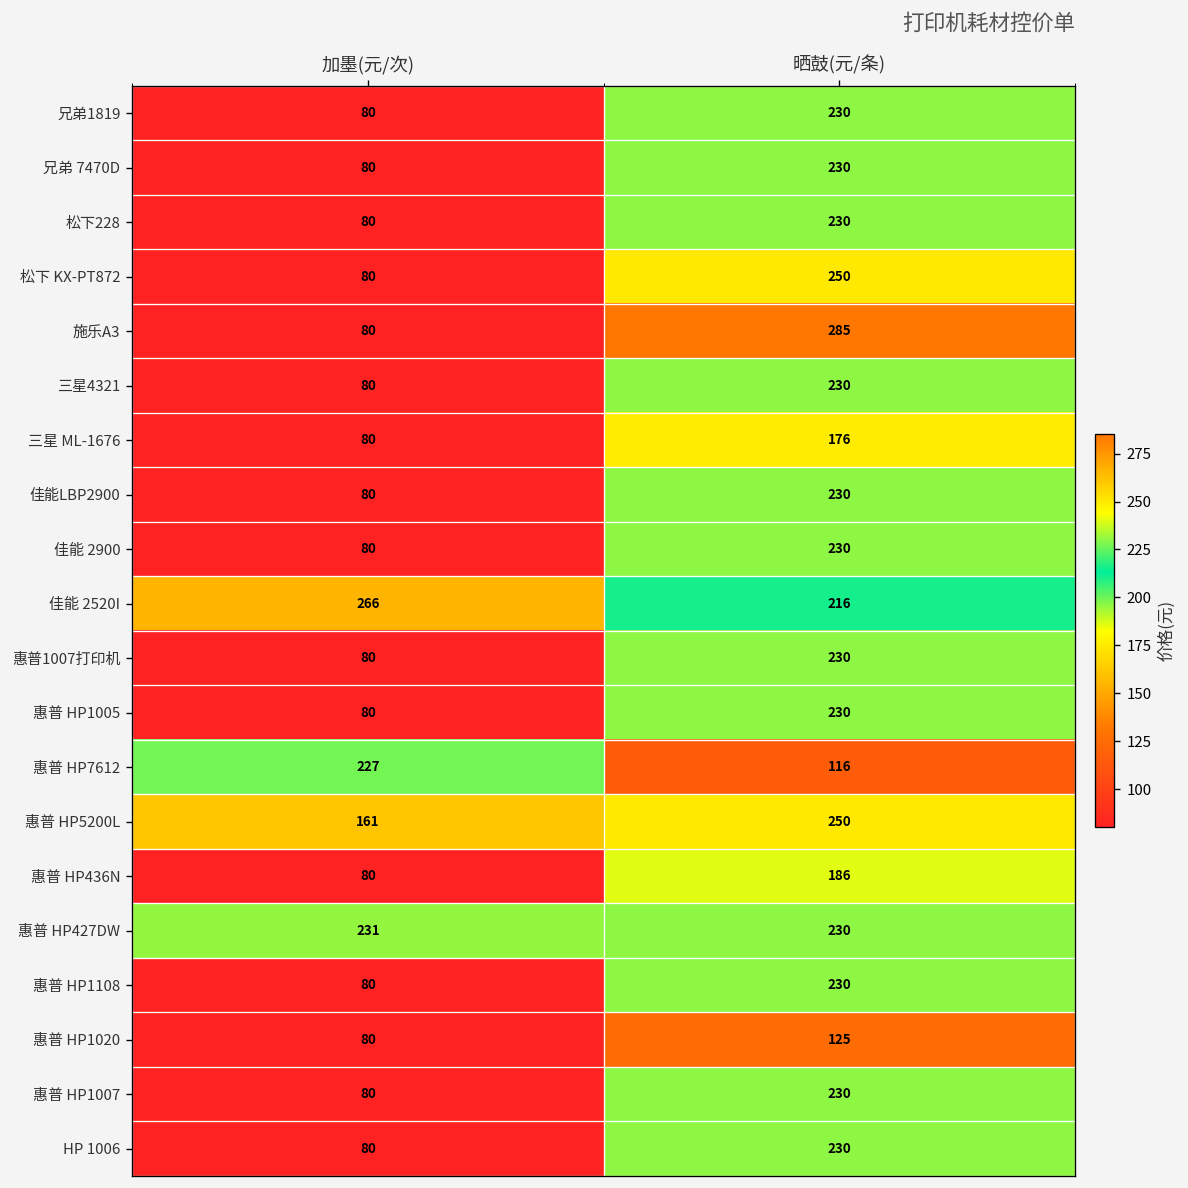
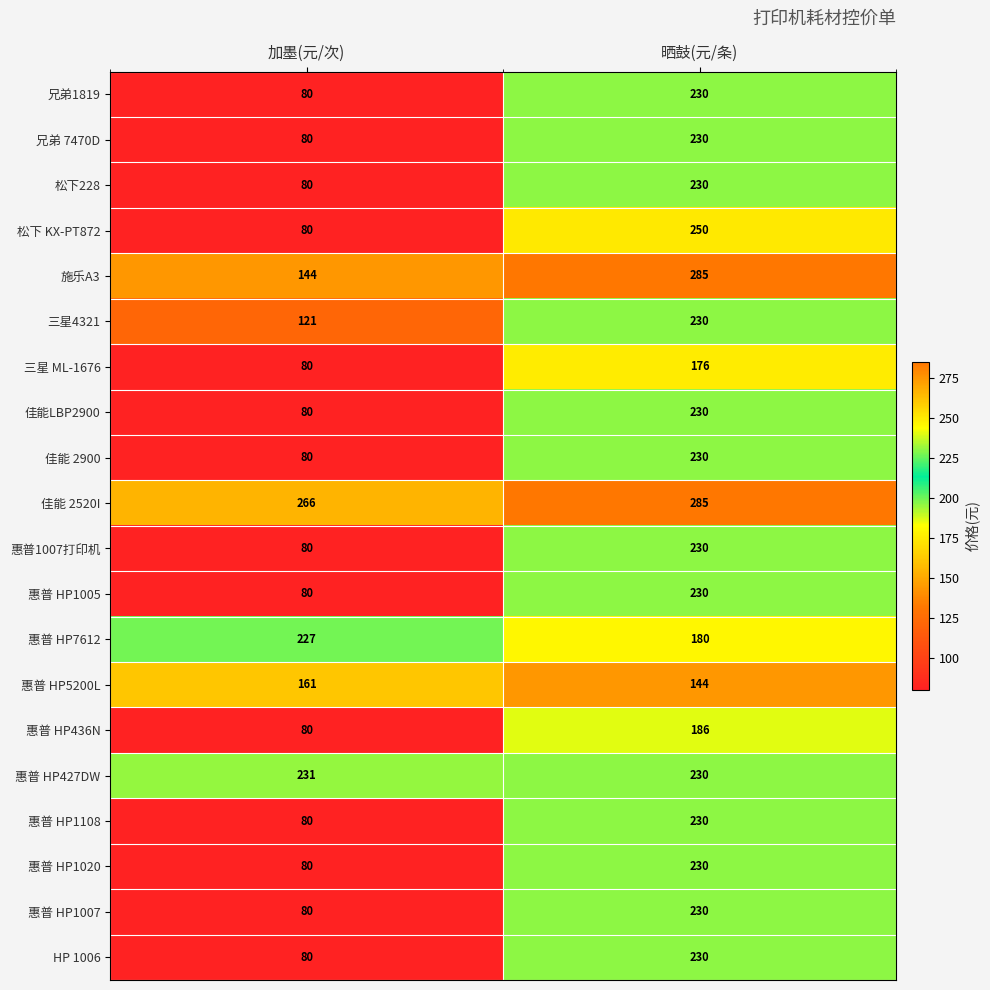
  {
    "兄弟1819": {
      "加墨(元/次)": 80,
      "晒鼓(元/条)": 230
    },
    "兄弟 7470D": {
      "加墨(元/次)": 80,
      "晒鼓(元/条)": 230
    },
    "松下228": {
      "加墨(元/次)": 80,
      "晒鼓(元/条)": 230
    },
    "松下 KX-PT872": {
      "加墨(元/次)": 80,
      "晒鼓(元/条)": 250
    },
    "施乐A3": {
-     "加墨(元/次)": 80,
+     "加墨(元/次)": 144,
      "晒鼓(元/条)": 285
    },
    "三星4321": {
-     "加墨(元/次)": 80,
+     "加墨(元/次)": 121,
      "晒鼓(元/条)": 230
    },
    "三星 ML-1676": {
      "加墨(元/次)": 80,
      "晒鼓(元/条)": 176
    },
    "佳能LBP2900": {
      "加墨(元/次)": 80,
      "晒鼓(元/条)": 230
    },
    "佳能 2900": {
      "加墨(元/次)": 80,
      "晒鼓(元/条)": 230
    },
    "佳能 2520I": {
      "加墨(元/次)": 266,
-     "晒鼓(元/条)": 216
+     "晒鼓(元/条)": 285
    },
    "惠普1007打印机": {
      "加墨(元/次)": 80,
      "晒鼓(元/条)": 230
    },
    "惠普 HP1005": {
      "加墨(元/次)": 80,
      "晒鼓(元/条)": 230
    },
    "惠普 HP7612": {
      "加墨(元/次)": 227,
-     "晒鼓(元/条)": 116
+     "晒鼓(元/条)": 180
    },
    "惠普 HP5200L": {
      "加墨(元/次)": 161,
-     "晒鼓(元/条)": 250
+     "晒鼓(元/条)": 144
    },
    "惠普 HP436N": {
      "加墨(元/次)": 80,
      "晒鼓(元/条)": 186
    },
    "惠普 HP427DW": {
      "加墨(元/次)": 231,
      "晒鼓(元/条)": 230
    },
    "惠普 HP1108": {
      "加墨(元/次)": 80,
      "晒鼓(元/条)": 230
    },
    "惠普 HP1020": {
      "加墨(元/次)": 80,
-     "晒鼓(元/条)": 125
+     "晒鼓(元/条)": 230
    },
    "惠普 HP1007": {
      "加墨(元/次)": 80,
      "晒鼓(元/条)": 230
    },
    "HP 1006": {
      "加墨(元/次)": 80,
      "晒鼓(元/条)": 230
    }
  }
